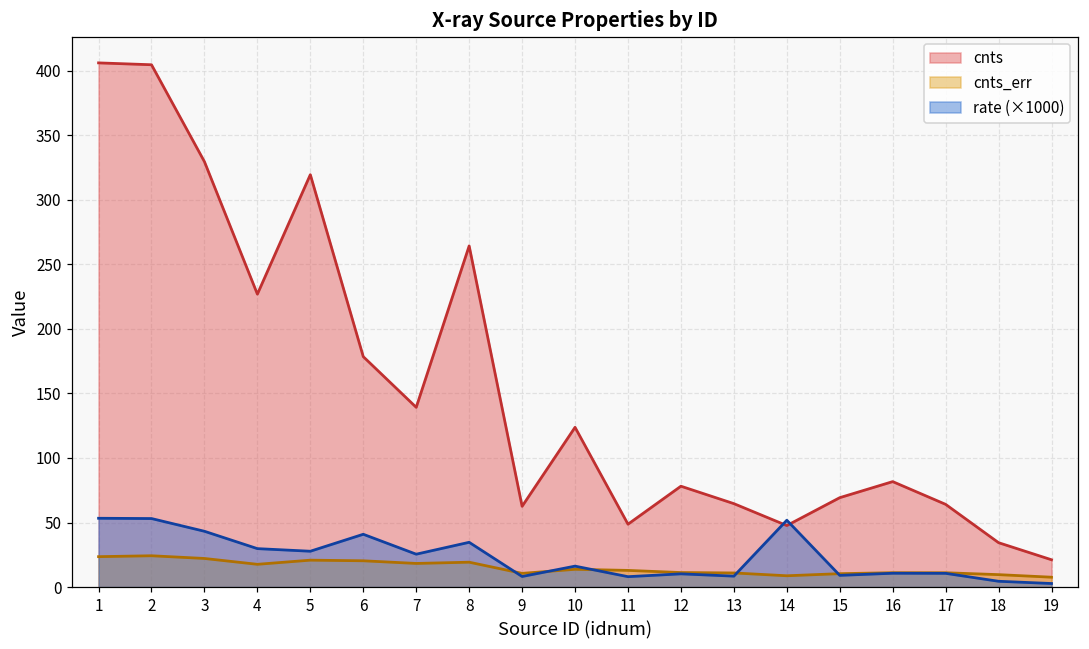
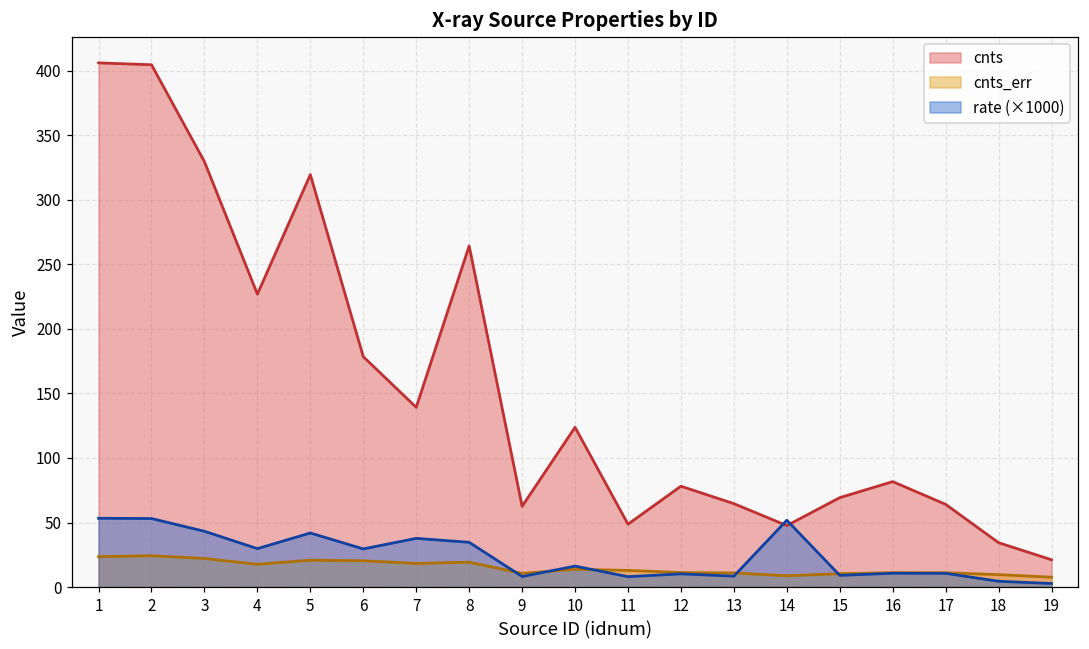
  {
    "cnts": {
      "1": 406,
      "2": 405,
      "3": 330,
      "4": 227,
      "5": 319,
      "6": 178,
      "7": 139,
      "8": 264,
      "9": 63,
      "10": 124,
      "11": 49,
      "12": 78,
      "13": 65,
      "14": 48,
      "15": 69,
      "16": 82,
      "17": 64,
      "18": 34,
      "19": 21
    },
    "cnts_err": {
      "1": 24,
      "2": 24,
      "3": 22,
      "4": 18,
      "5": 21,
      "6": 20,
      "7": 18,
      "8": 19,
      "9": 11,
      "10": 14,
      "11": 13,
      "13": 11,
      "14": 9,
      "18": 10,
      "19": 8
    },
    "rate (×1000)": {
      "1": 53,
      "2": 53,
      "3": 43,
      "4": 30,
-     "5": 28,
-     "6": 41,
-     "7": 25,
+     "5": 42,
+     "6": 30,
+     "7": 38,
      "8": 35,
      "9": 8,
      "10": 16,
      "11": 8,
      "13": 8,
      "14": 52,
      "18": 5,
      "19": 3
    }
  }
